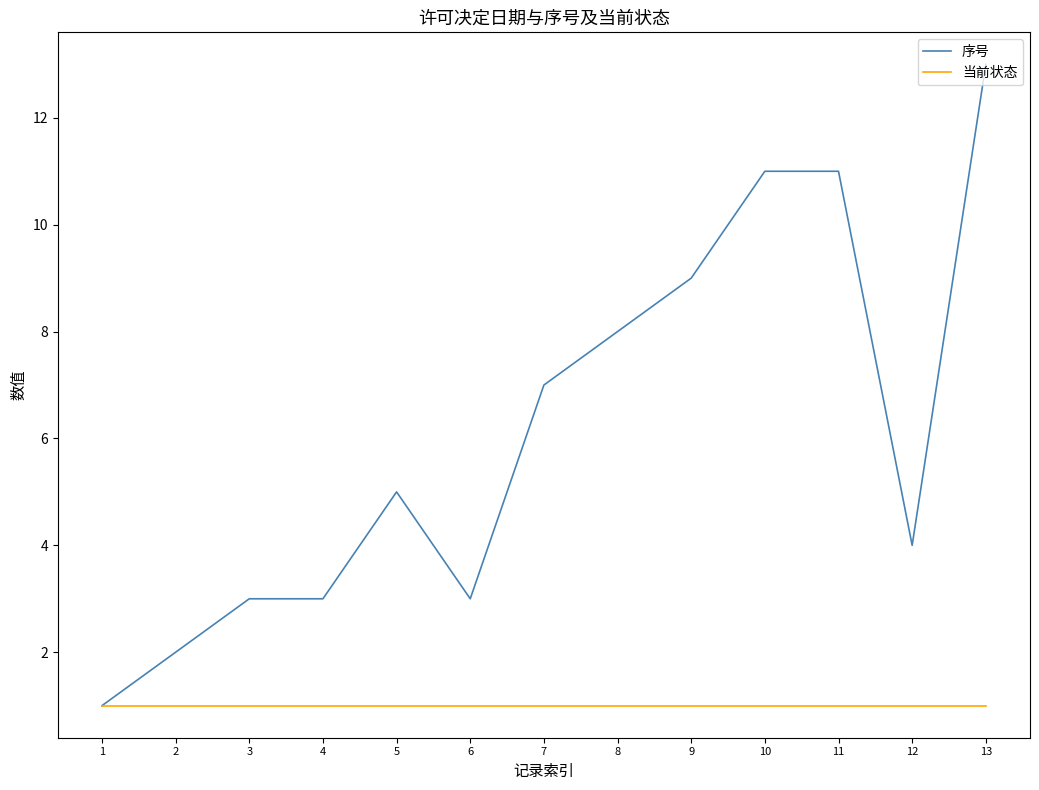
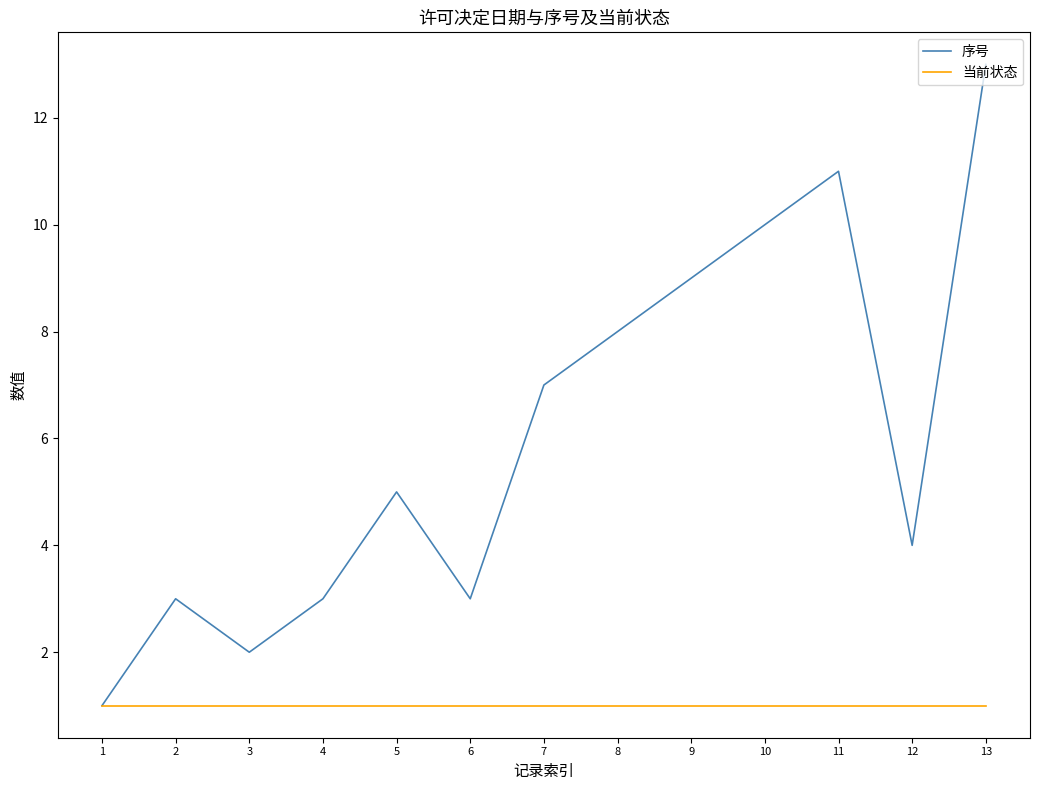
  {
    "序号": {
-     "2": 2,
-     "3": 3,
+     "2": 3,
+     "3": 2,
      "4": 3,
      "5": 5,
      "6": 3,
      "7": 7,
      "8": 8,
      "9": 9,
-     "10": 11,
+     "10": 10,
      "11": 11,
      "12": 4
    },
    "当前状态": {
      "2": 1,
      "3": 1,
      "4": 1,
      "5": 1,
      "6": 1,
      "7": 1,
      "8": 1,
      "9": 1,
      "10": 1,
      "11": 1,
      "12": 1,
      "13": 1
    }
  }
